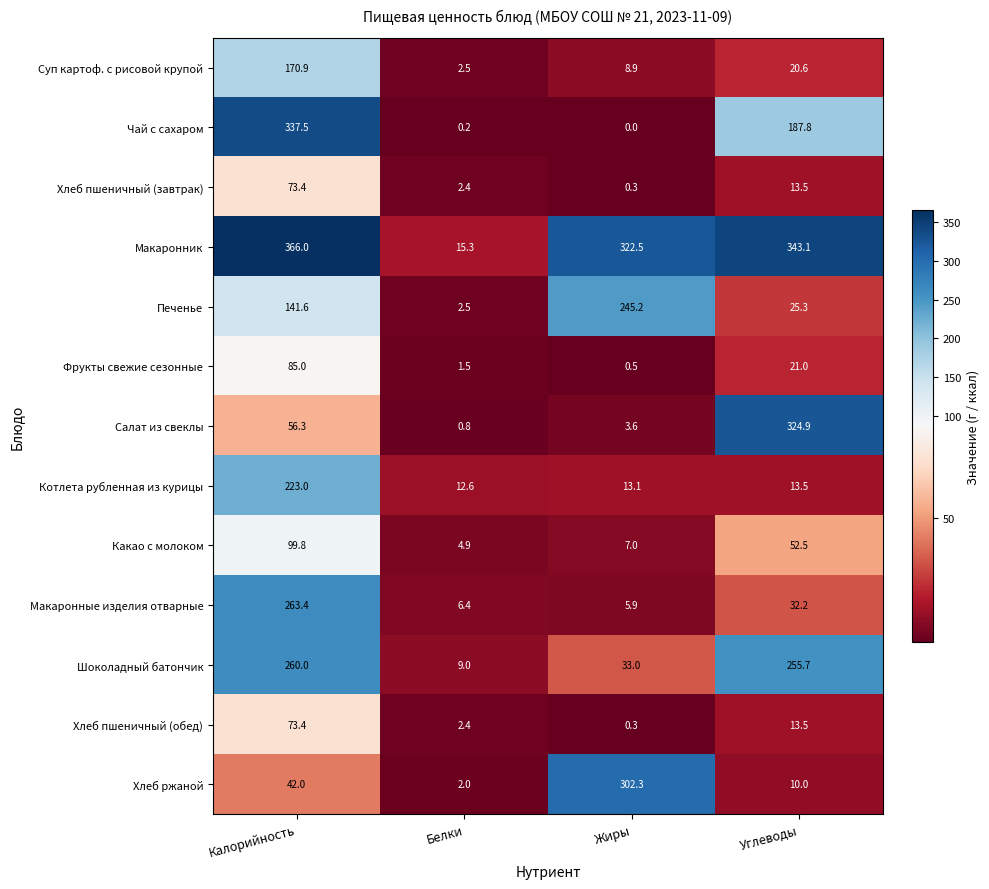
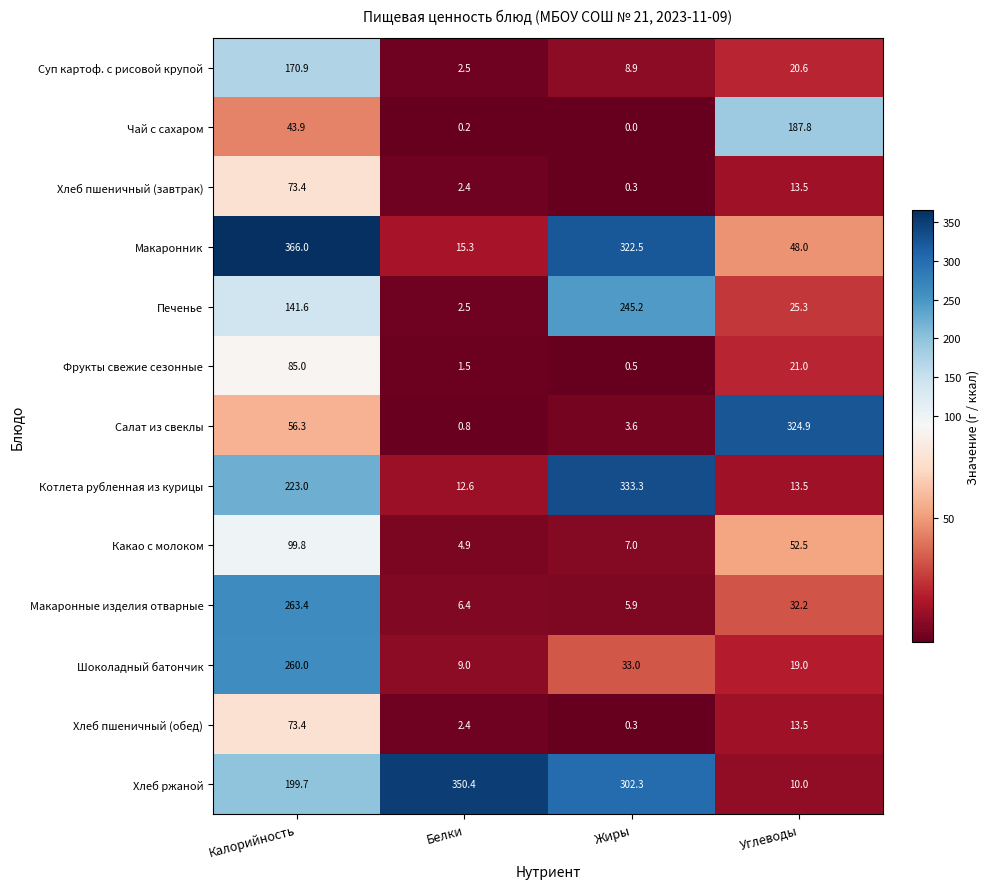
  {
    "Суп картоф. с рисовой крупой": {
      "Калорийность": 170.9,
      "Белки": 2.5,
      "Жиры": 8.9,
      "Углеводы": 20.6
    },
    "Чай с сахаром": {
-     "Калорийность": 337.5,
+     "Калорийность": 43.9,
      "Белки": 0.2,
      "Жиры": 0.0,
      "Углеводы": 187.8
    },
    "Хлеб пшеничный (завтрак)": {
      "Калорийность": 73.4,
      "Белки": 2.4,
      "Жиры": 0.3,
      "Углеводы": 13.5
    },
    "Макаронник": {
      "Калорийность": 366.0,
      "Белки": 15.3,
      "Жиры": 322.5,
-     "Углеводы": 343.1
+     "Углеводы": 48.0
    },
    "Печенье": {
      "Калорийность": 141.6,
      "Белки": 2.5,
      "Жиры": 245.2,
      "Углеводы": 25.3
    },
    "Фрукты свежие сезонные": {
      "Калорийность": 85.0,
      "Белки": 1.5,
      "Жиры": 0.5,
      "Углеводы": 21.0
    },
    "Салат из свеклы": {
      "Калорийность": 56.3,
      "Белки": 0.8,
      "Жиры": 3.6,
      "Углеводы": 324.9
    },
    "Котлета рубленная из курицы": {
      "Калорийность": 223.0,
      "Белки": 12.6,
-     "Жиры": 13.1,
+     "Жиры": 333.3,
      "Углеводы": 13.5
    },
    "Какао с молоком": {
      "Калорийность": 99.8,
      "Белки": 4.9,
      "Жиры": 7.0,
      "Углеводы": 52.5
    },
    "Макаронные изделия отварные": {
      "Калорийность": 263.4,
      "Белки": 6.4,
      "Жиры": 5.9,
      "Углеводы": 32.2
    },
    "Шоколадный батончик": {
      "Калорийность": 260.0,
      "Белки": 9.0,
      "Жиры": 33.0,
-     "Углеводы": 255.7
+     "Углеводы": 19.0
    },
    "Хлеб пшеничный (обед)": {
      "Калорийность": 73.4,
      "Белки": 2.4,
      "Жиры": 0.3,
      "Углеводы": 13.5
    },
    "Хлеб ржаной": {
-     "Калорийность": 42.0,
-     "Белки": 2.0,
+     "Калорийность": 199.7,
+     "Белки": 350.4,
      "Жиры": 302.3,
      "Углеводы": 10.0
    }
  }
